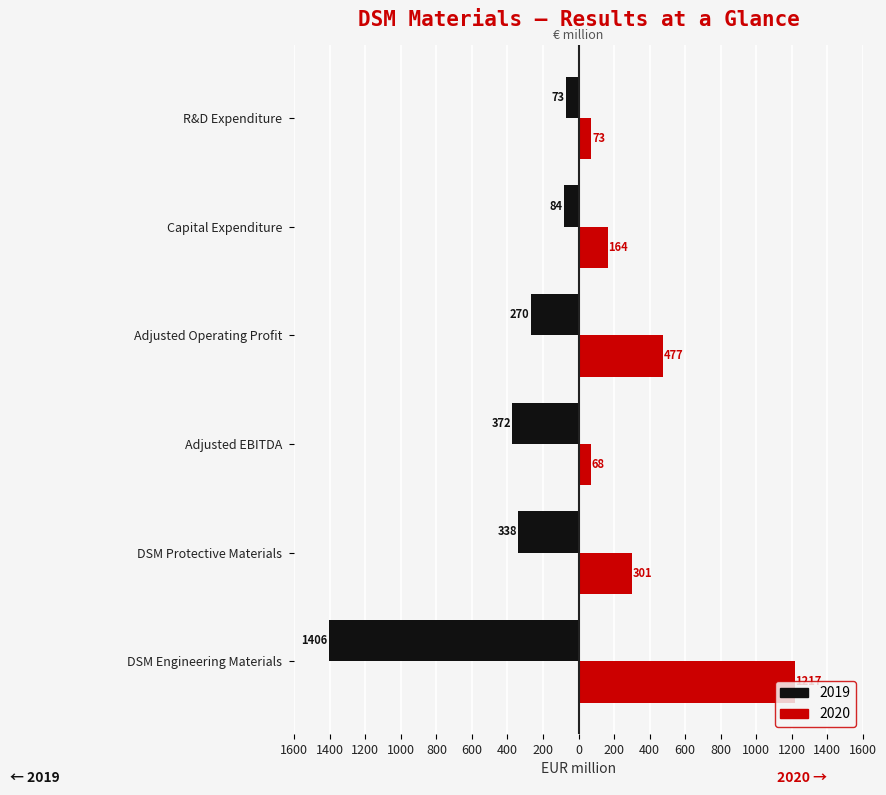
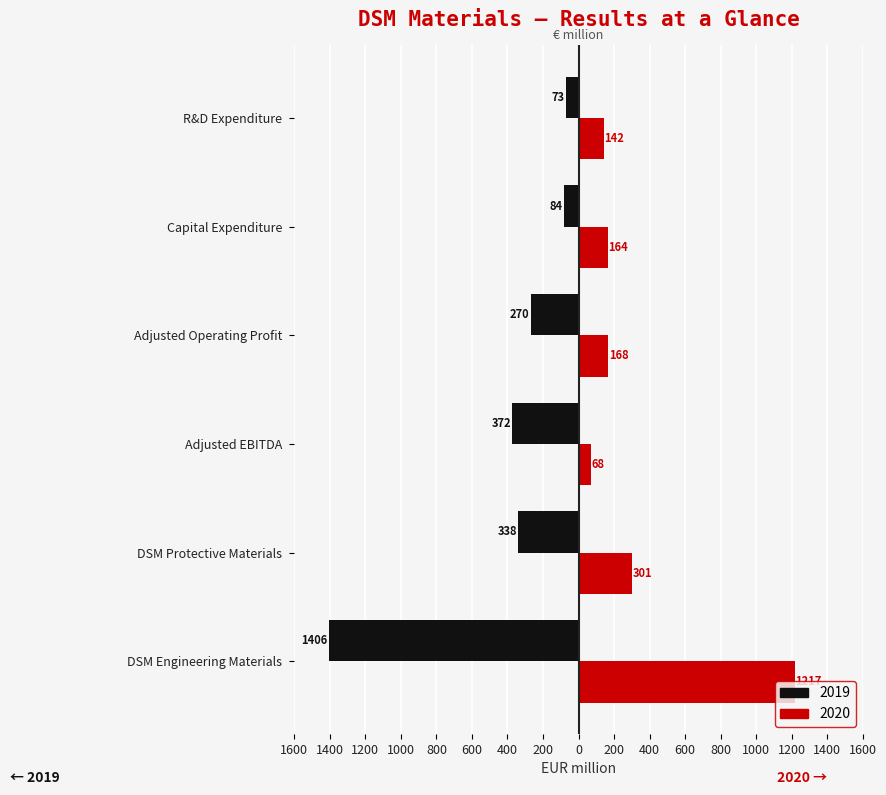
  {
    "2020": {
-     "R&D Expenditure": 73,
+     "R&D Expenditure": 142,
      "Capital Expenditure": 164,
-     "Adjusted Operating Profit": 477,
+     "Adjusted Operating Profit": 168,
      "Adjusted EBITDA": 68,
      "DSM Protective Materials": 301
    }
  }
